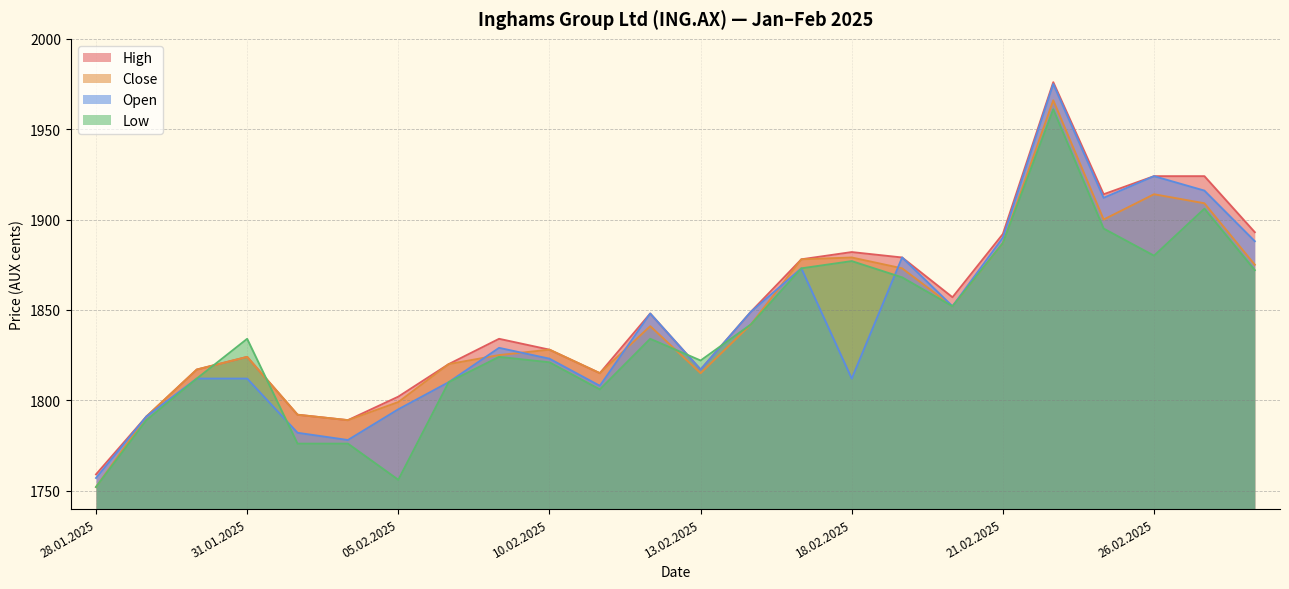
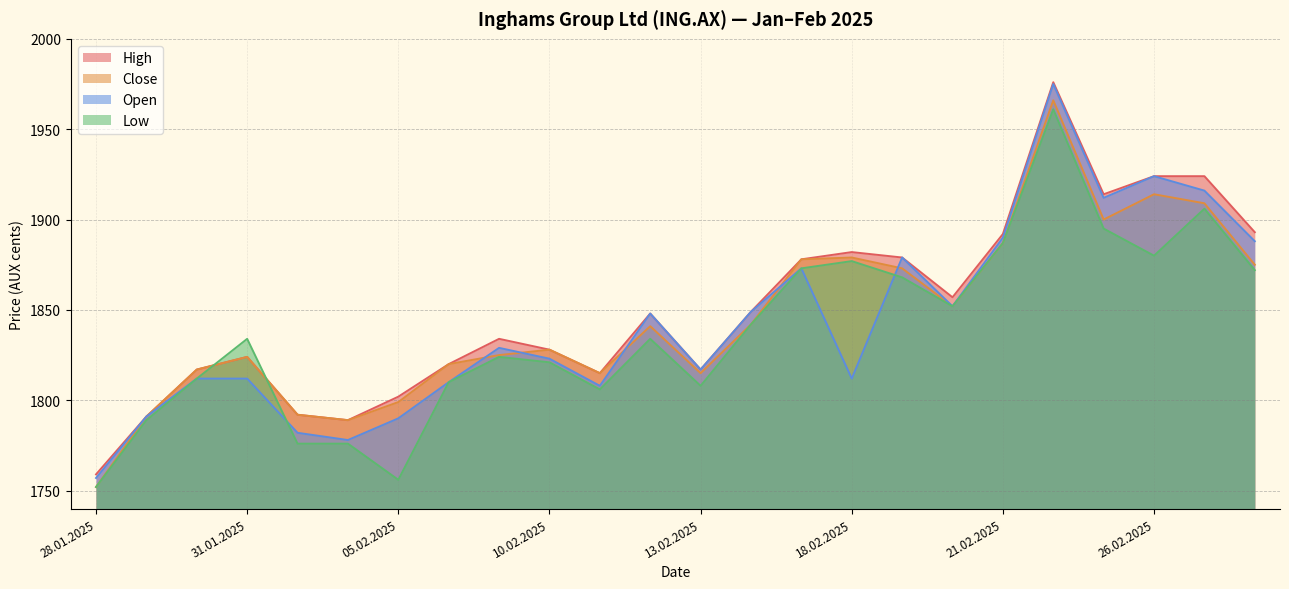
  {
    "Open": {
      "28.01.2025": 1757,
      "31.01.2025": 1812,
-     "05.02.2025": 1795,
+     "05.02.2025": 1790,
      "10.02.2025": 1823,
      "18.02.2025": 1812,
      "21.02.2025": 1890
    },
    "Low": {
      "31.01.2025": 1834,
      "05.02.2025": 1756,
      "10.02.2025": 1821,
-     "13.02.2025": 1822,
+     "13.02.2025": 1808,
      "18.02.2025": 1877,
      "26.02.2025": 1880
    }
  }
